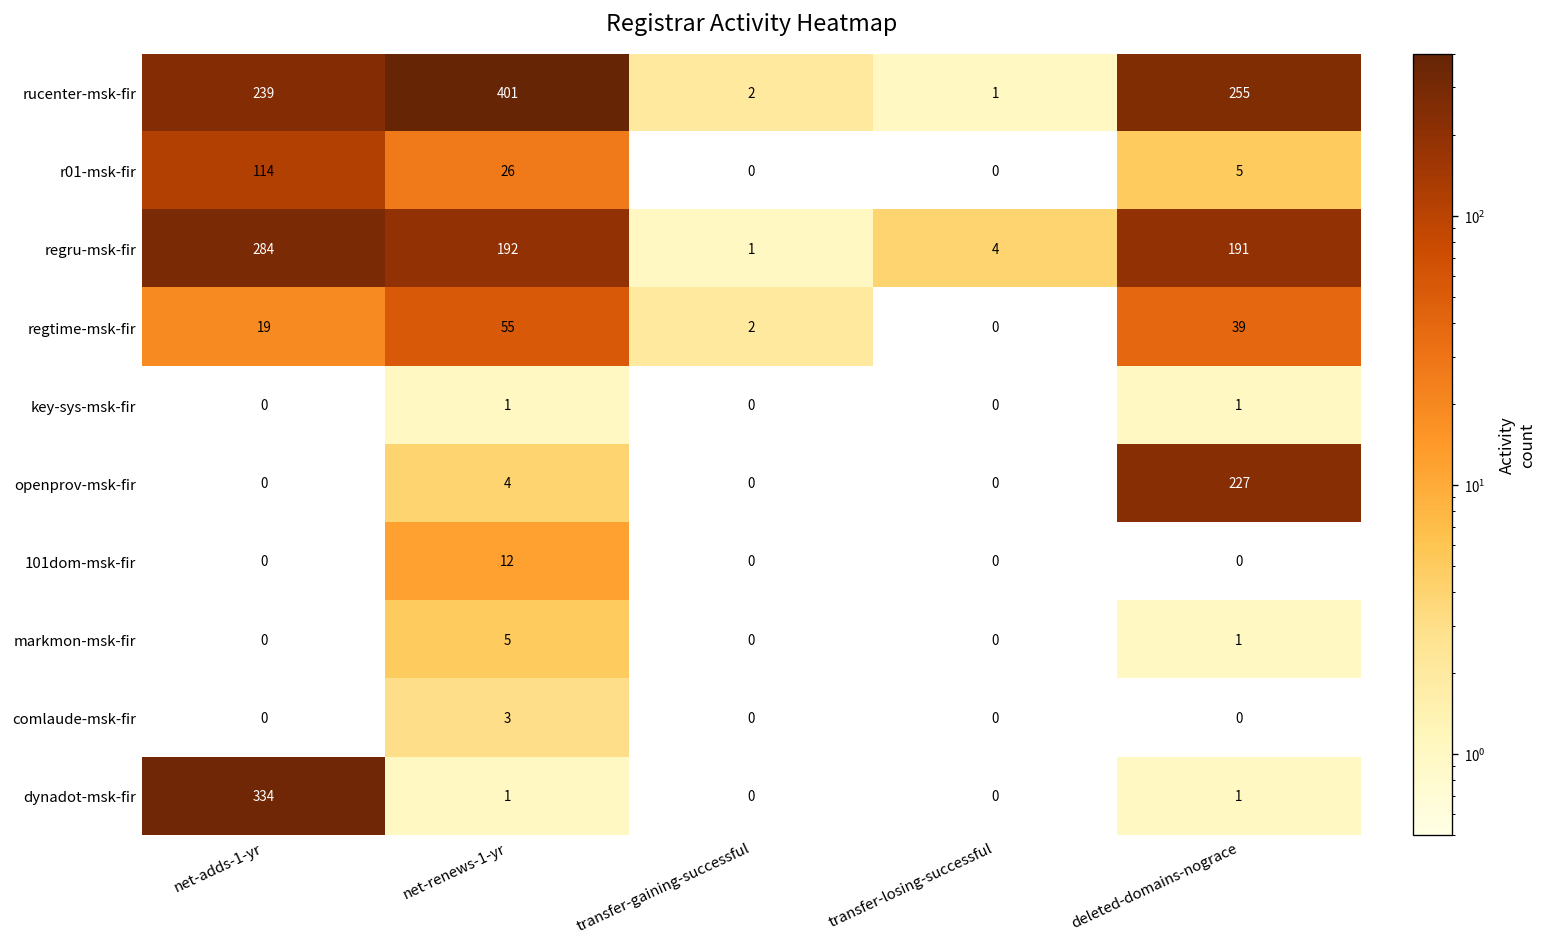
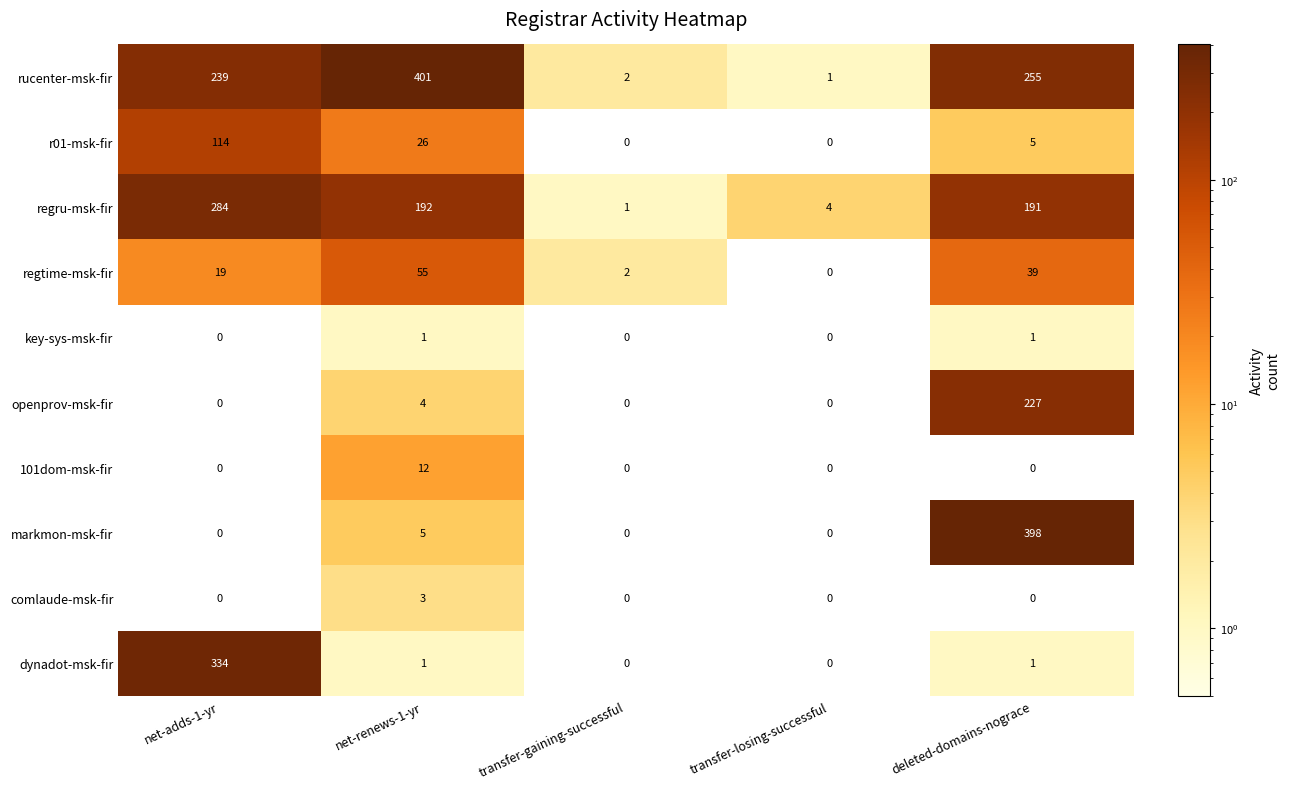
  {
    "rucenter-msk-fir": {
      "net-adds-1-yr": 239,
      "net-renews-1-yr": 401,
      "transfer-gaining-successful": 2,
      "transfer-losing-successful": 1,
      "deleted-domains-nograce": 255
    },
    "r01-msk-fir": {
      "net-adds-1-yr": 114,
      "net-renews-1-yr": 26,
      "transfer-gaining-successful": 0,
      "transfer-losing-successful": 0,
      "deleted-domains-nograce": 5
    },
    "regru-msk-fir": {
      "net-adds-1-yr": 284,
      "net-renews-1-yr": 192,
      "transfer-gaining-successful": 1,
      "transfer-losing-successful": 4,
      "deleted-domains-nograce": 191
    },
    "regtime-msk-fir": {
      "net-adds-1-yr": 19,
      "net-renews-1-yr": 55,
      "transfer-gaining-successful": 2,
      "transfer-losing-successful": 0,
      "deleted-domains-nograce": 39
    },
    "key-sys-msk-fir": {
      "net-adds-1-yr": 0,
      "net-renews-1-yr": 1,
      "transfer-gaining-successful": 0,
      "transfer-losing-successful": 0,
      "deleted-domains-nograce": 1
    },
    "openprov-msk-fir": {
      "net-adds-1-yr": 0,
      "net-renews-1-yr": 4,
      "transfer-gaining-successful": 0,
      "transfer-losing-successful": 0,
      "deleted-domains-nograce": 227
    },
    "101dom-msk-fir": {
      "net-adds-1-yr": 0,
      "net-renews-1-yr": 12,
      "transfer-gaining-successful": 0,
      "transfer-losing-successful": 0,
      "deleted-domains-nograce": 0
    },
    "markmon-msk-fir": {
      "net-adds-1-yr": 0,
      "net-renews-1-yr": 5,
      "transfer-gaining-successful": 0,
      "transfer-losing-successful": 0,
-     "deleted-domains-nograce": 1
+     "deleted-domains-nograce": 398
    },
    "comlaude-msk-fir": {
      "net-adds-1-yr": 0,
      "net-renews-1-yr": 3,
      "transfer-gaining-successful": 0,
      "transfer-losing-successful": 0,
      "deleted-domains-nograce": 0
    },
    "dynadot-msk-fir": {
      "net-adds-1-yr": 334,
      "net-renews-1-yr": 1,
      "transfer-gaining-successful": 0,
      "transfer-losing-successful": 0,
      "deleted-domains-nograce": 1
    }
  }
